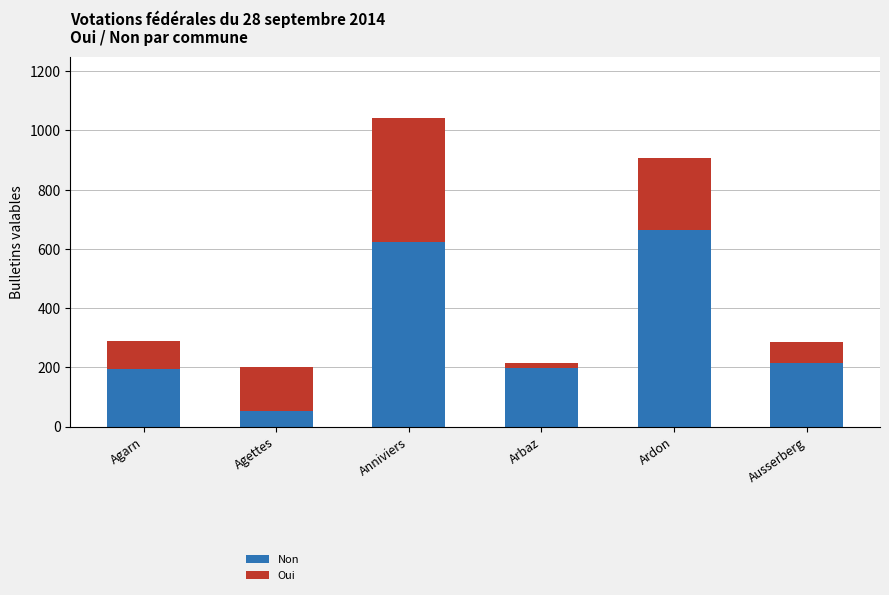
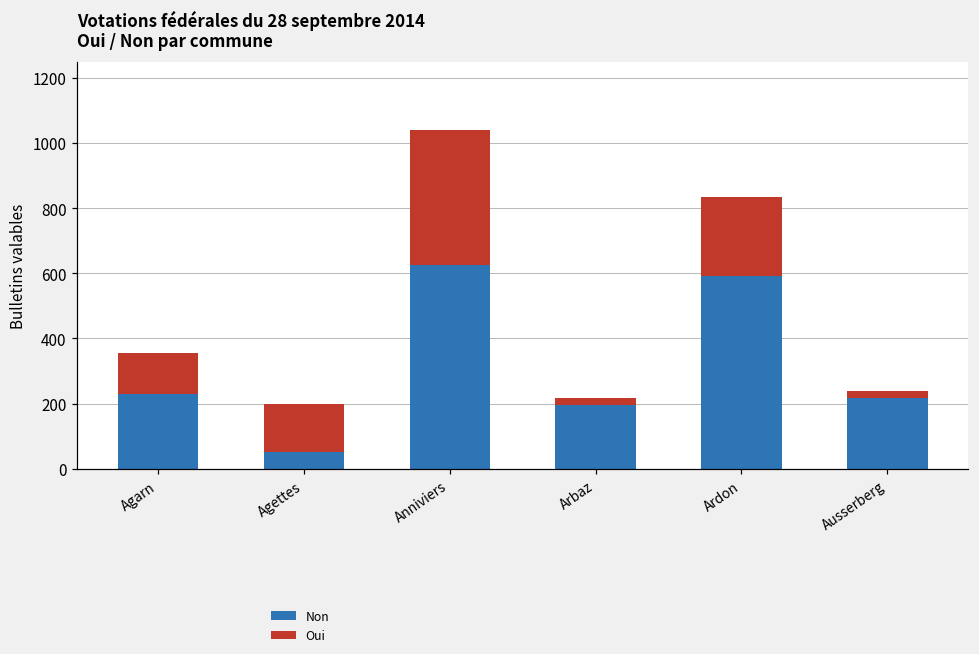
  {
    "Non": {
-     "Agarn": 200,
+     "Agarn": 230,
      "Agettes": 50,
      "Anniviers": 620,
      "Arbaz": 200,
-     "Ardon": 660,
+     "Ardon": 590,
      "Ausserberg": 220
    },
    "Oui": {
-     "Agarn": 100,
+     "Agarn": 130,
      "Agettes": 150,
      "Anniviers": 420,
      "Arbaz": 20,
      "Ardon": 240,
-     "Ausserberg": 70
+     "Ausserberg": 20
    }
  }
